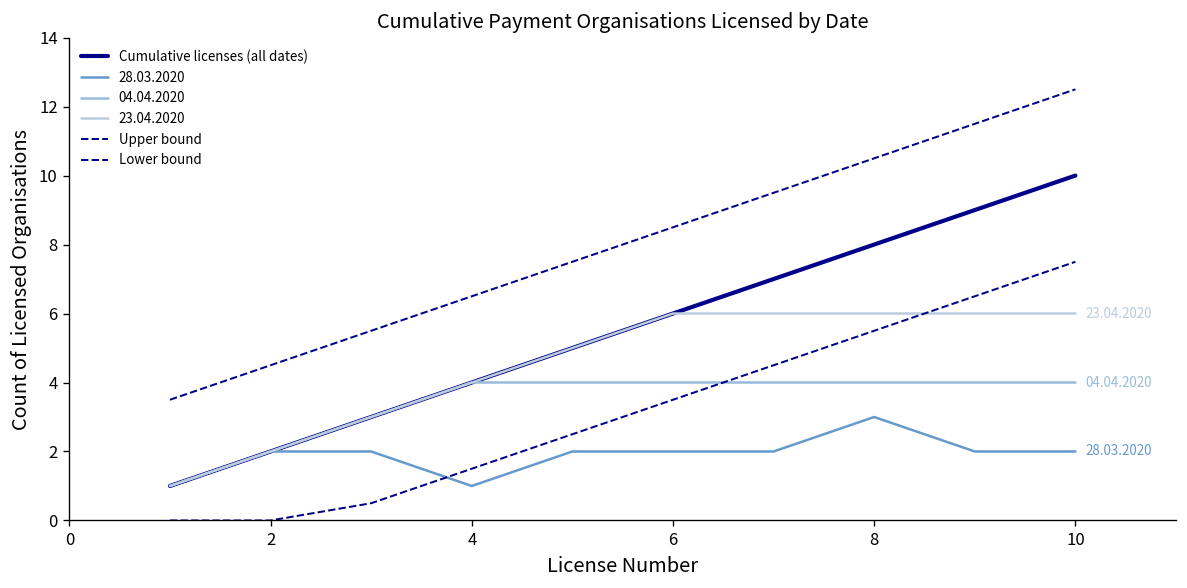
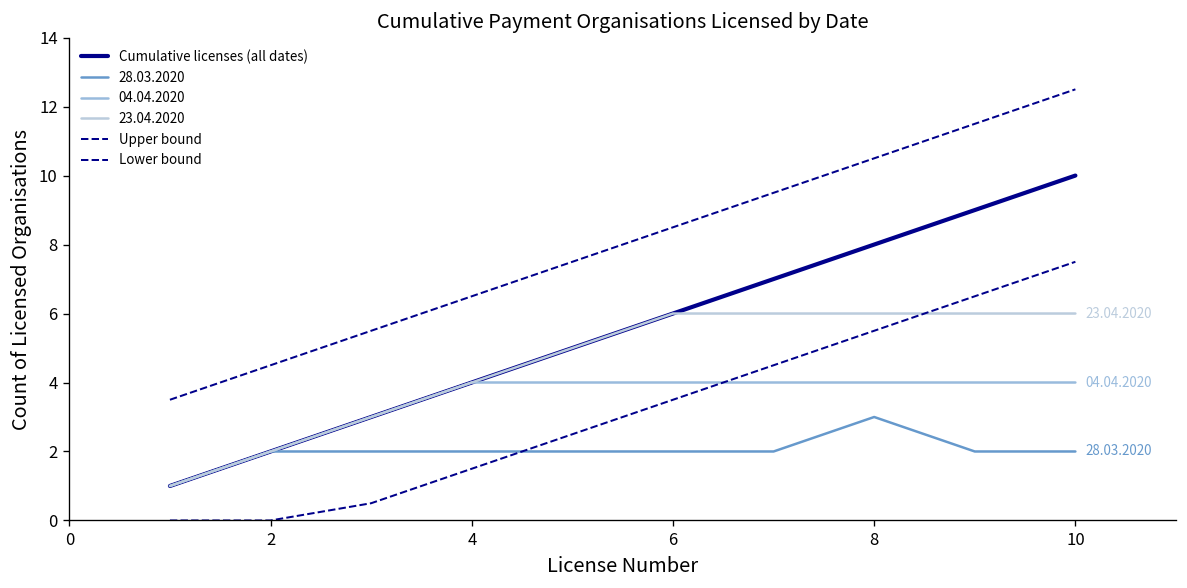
  {
    "28.03.2020": {
-     "4": 1,
+     "4": 2,
      "6": 2,
      "8": 3
    }
  }
